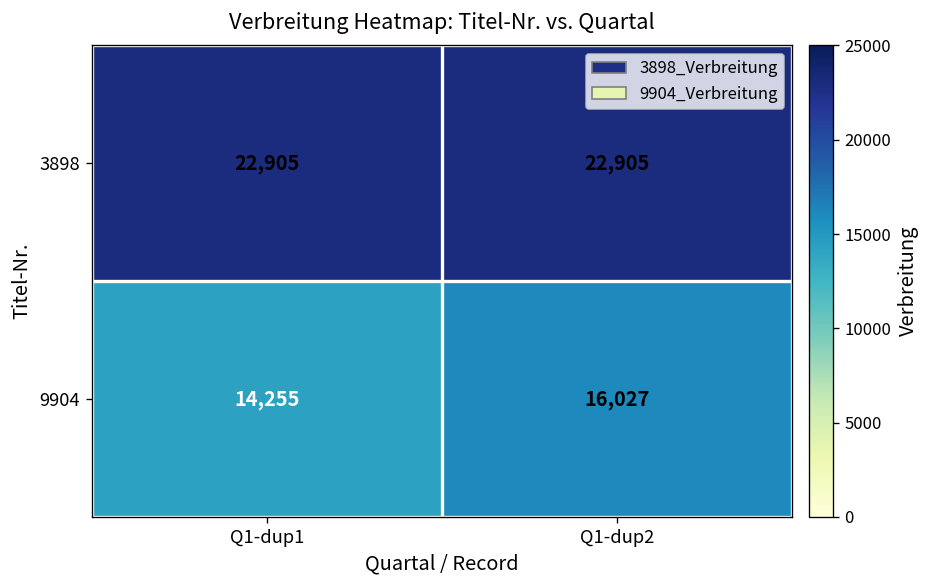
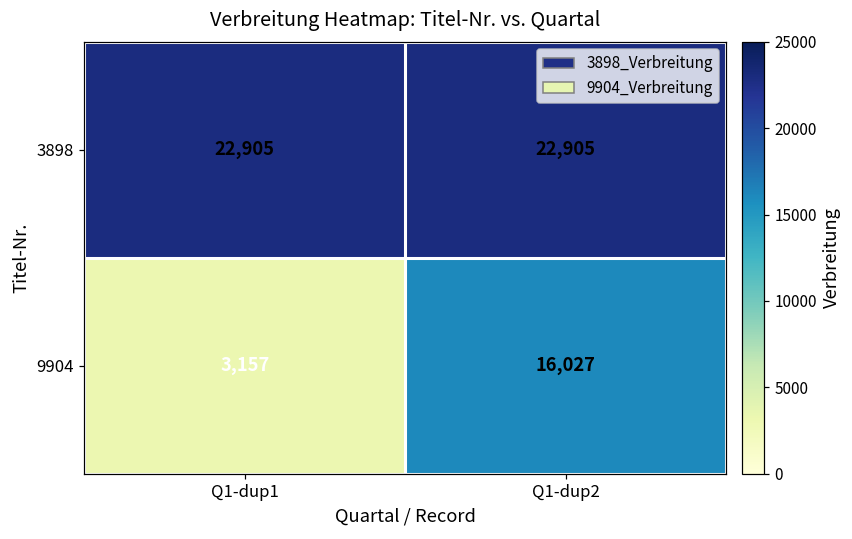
  {
    "3898": {
      "Q1-dup1": "22,905",
      "Q1-dup2": "22,905"
    },
    "9904": {
-     "Q1-dup1": "14,255",
+     "Q1-dup1": "3,157",
      "Q1-dup2": "16,027"
    }
  }
